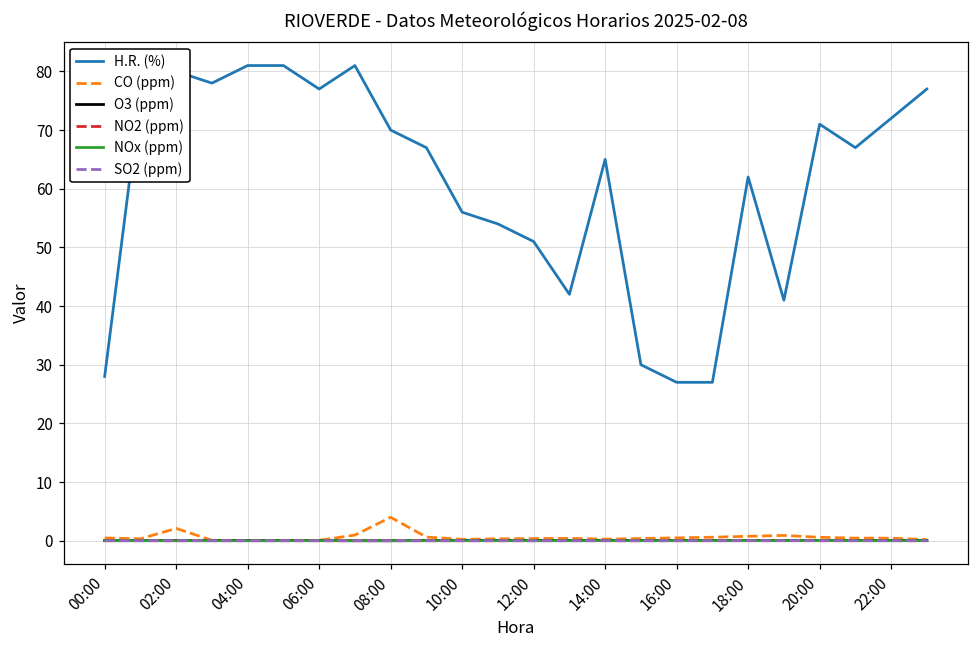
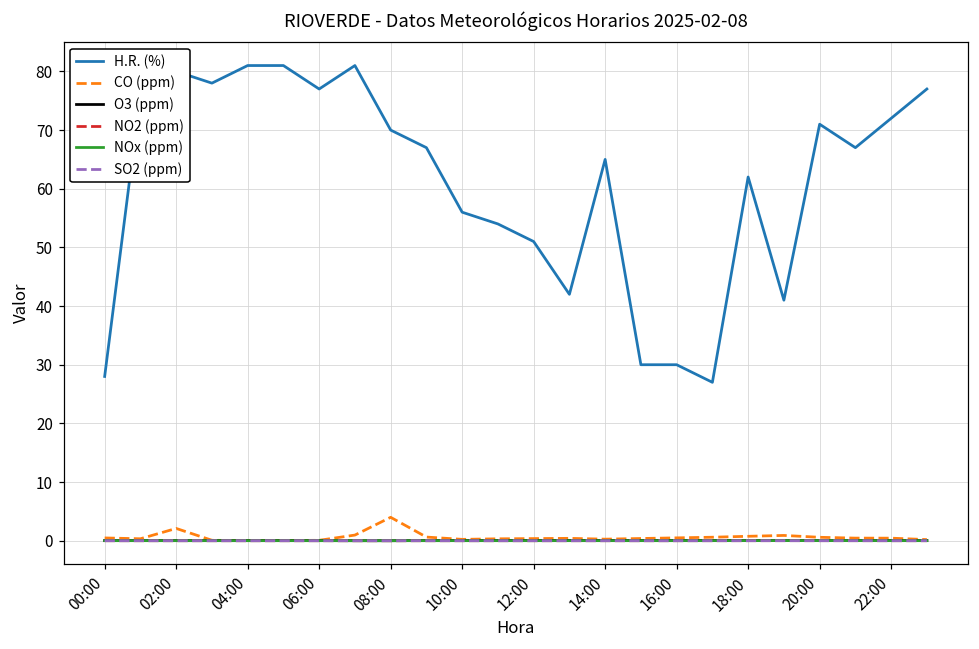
  {
    "H.R. (%)": {
      "00:00": 28,
      "04:00": 81,
      "06:00": 77,
      "08:00": 70,
      "10:00": 56,
      "12:00": 51,
      "14:00": 65,
-     "16:00": 27,
+     "16:00": 30,
      "18:00": 62,
      "20:00": 71,
      "22:00": 72
    },
    "CO (ppm)": {
      "02:00": 2,
      "08:00": 4,
      "18:00": 1,
      "20:00": 1
    }
  }
